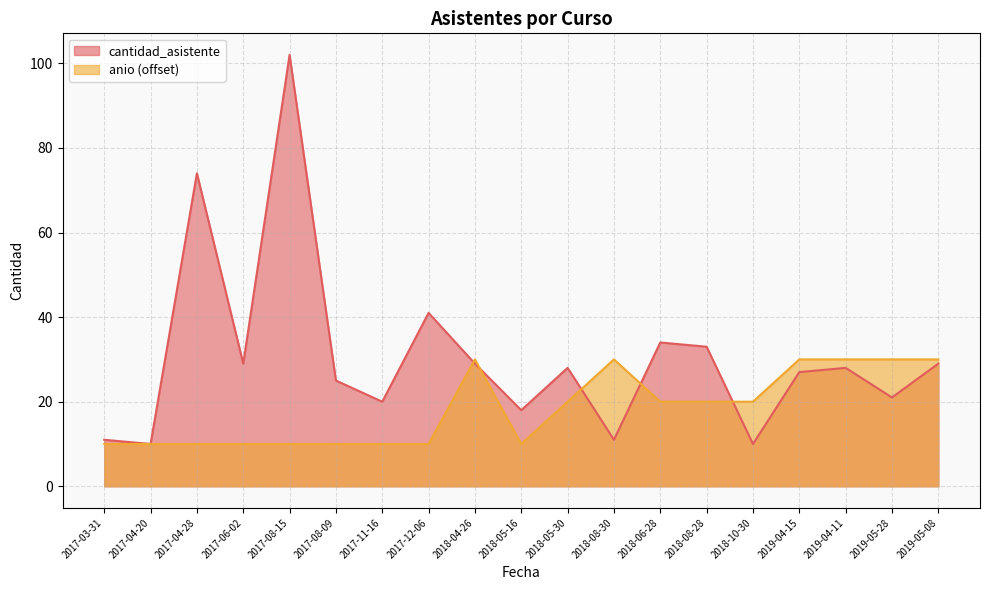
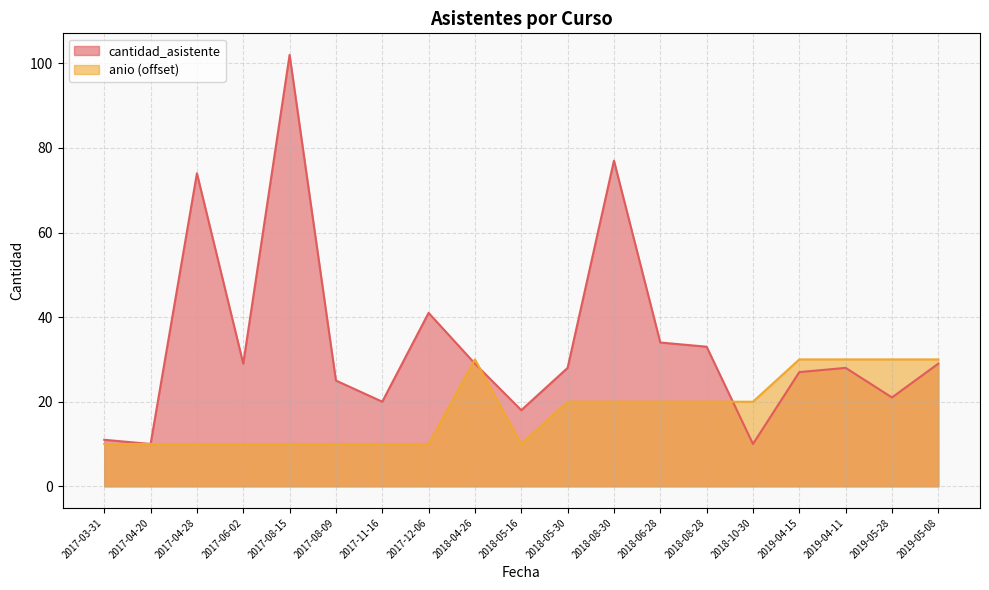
  {
    "cantidad_asistente": {
      "2017-03-31": 11,
      "2017-04-28": 74,
      "2017-06-02": 29,
      "2017-08-15": 102,
      "2017-08-09": 25,
      "2017-11-16": 20,
      "2017-12-06": 41,
      "2018-04-26": 29,
      "2018-05-16": 18,
      "2018-05-30": 28,
-     "2018-08-30": 11,
+     "2018-08-30": 77,
      "2018-06-28": 34,
      "2018-08-28": 33,
      "2018-10-30": 10,
      "2019-04-15": 27,
      "2019-04-11": 28,
      "2019-05-28": 21,
      "2019-05-08": 29
    },
    "anio (offset)": {
      "2017-03-31": 10,
      "2017-04-28": 10,
      "2017-06-02": 10,
      "2017-08-15": 10,
      "2017-08-09": 10,
      "2017-11-16": 10,
      "2017-12-06": 10,
      "2018-04-26": 30,
      "2018-05-16": 10,
      "2018-05-30": 20,
-     "2018-08-30": 30,
+     "2018-08-30": 20,
      "2018-06-28": 20,
      "2018-08-28": 20,
      "2018-10-30": 20,
      "2019-04-15": 30,
      "2019-04-11": 30,
      "2019-05-28": 30,
      "2019-05-08": 30
    }
  }
